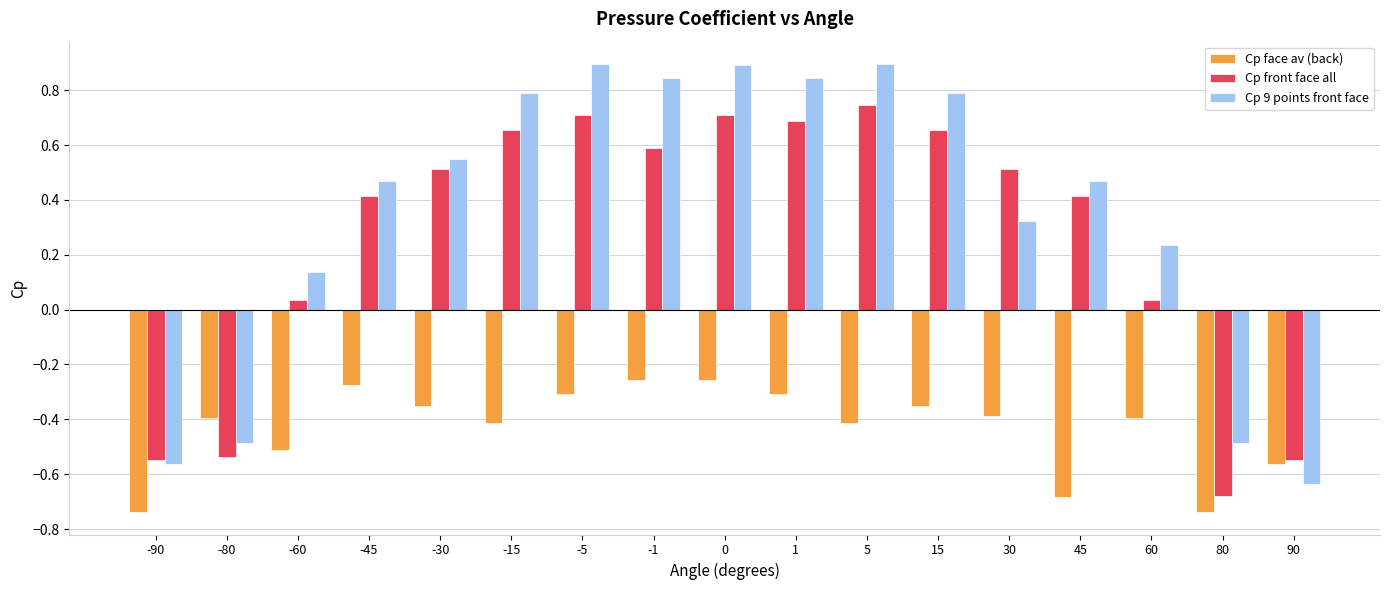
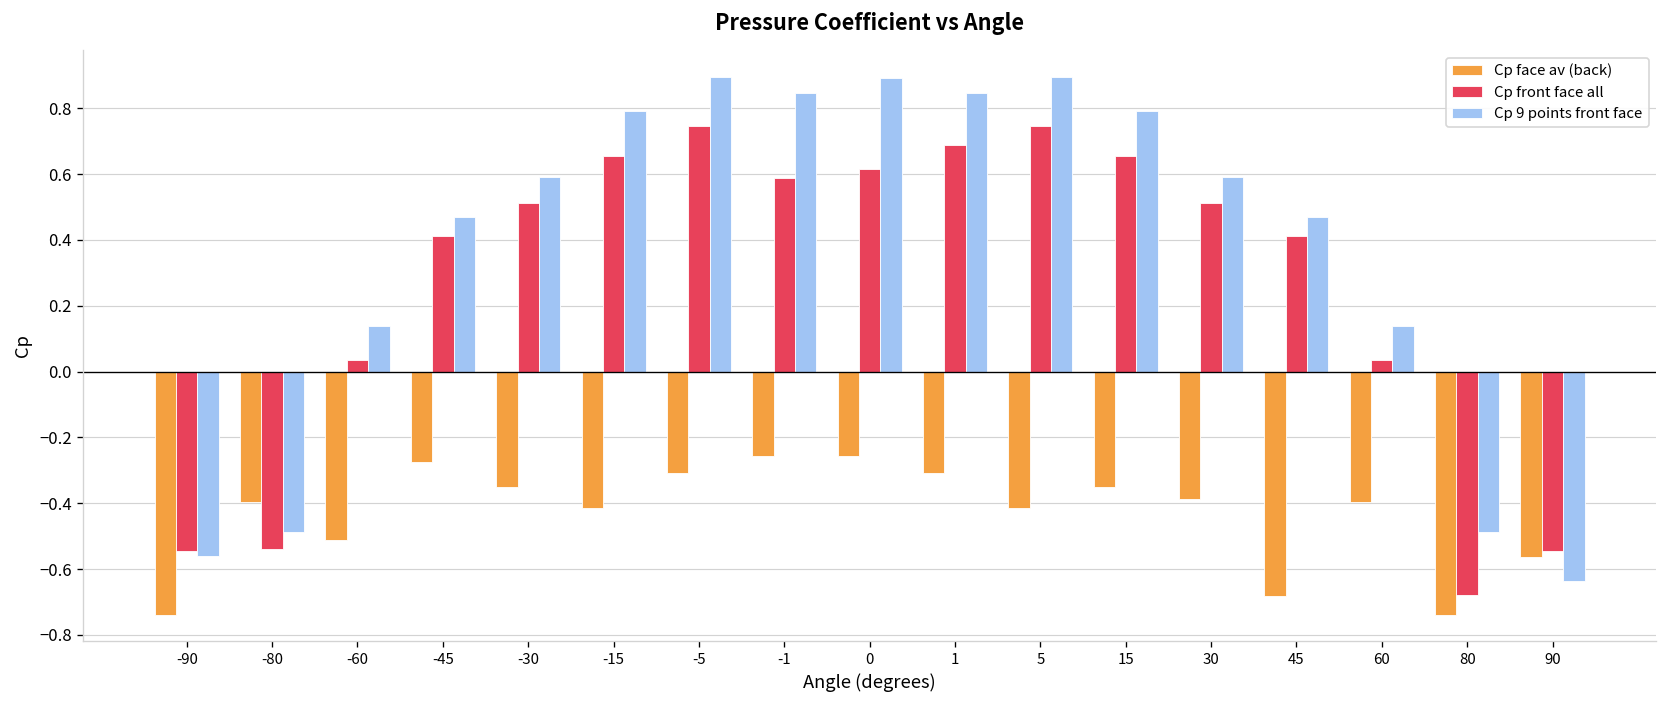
  {
    "Cp face av (back)": {
      "-90": -0.74,
      "-80": -0.40,
      "-60": -0.51,
      "-45": -0.28,
      "-30": -0.35,
      "-15": -0.41,
      "-5": -0.31,
      "-1": -0.26,
      "0": -0.26,
      "1": -0.31,
      "5": -0.41,
      "15": -0.35,
      "30": -0.39,
      "45": -0.68,
      "60": -0.40,
      "80": -0.74,
      "90": -0.56
    },
    "Cp front face all": {
      "-90": -0.55,
      "-80": -0.54,
      "-60": 0.04,
      "-45": 0.41,
      "-30": 0.51,
      "-15": 0.65,
-     "-5": 0.71,
+     "-5": 0.75,
      "-1": 0.59,
-     "0": 0.71,
+     "0": 0.62,
      "1": 0.69,
      "5": 0.75,
      "15": 0.65,
      "30": 0.51,
      "45": 0.41,
      "60": 0.04,
      "80": -0.68,
      "90": -0.55
    },
    "Cp 9 points front face": {
      "-90": -0.56,
      "-80": -0.49,
      "-60": 0.14,
      "-45": 0.47,
-     "-30": 0.55,
+     "-30": 0.59,
      "-15": 0.79,
      "-5": 0.90,
      "-1": 0.84,
      "0": 0.89,
      "1": 0.84,
      "5": 0.90,
      "15": 0.79,
-     "30": 0.32,
+     "30": 0.59,
      "45": 0.47,
-     "60": 0.23,
+     "60": 0.14,
      "80": -0.49,
      "90": -0.64
    }
  }
